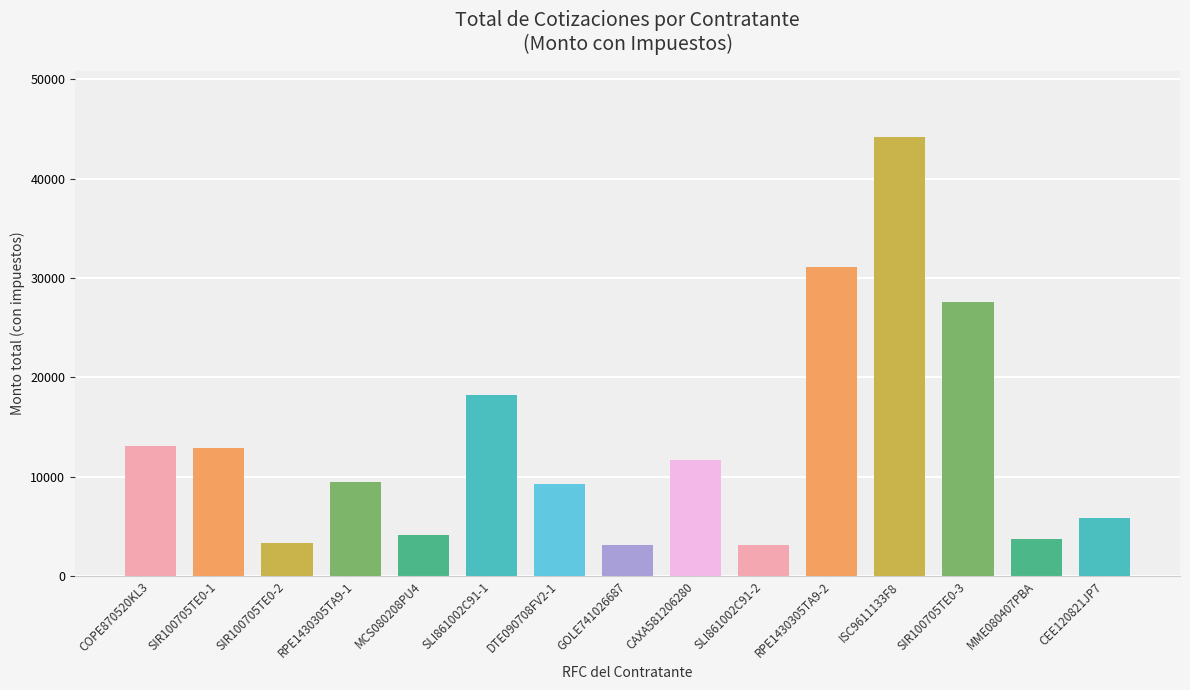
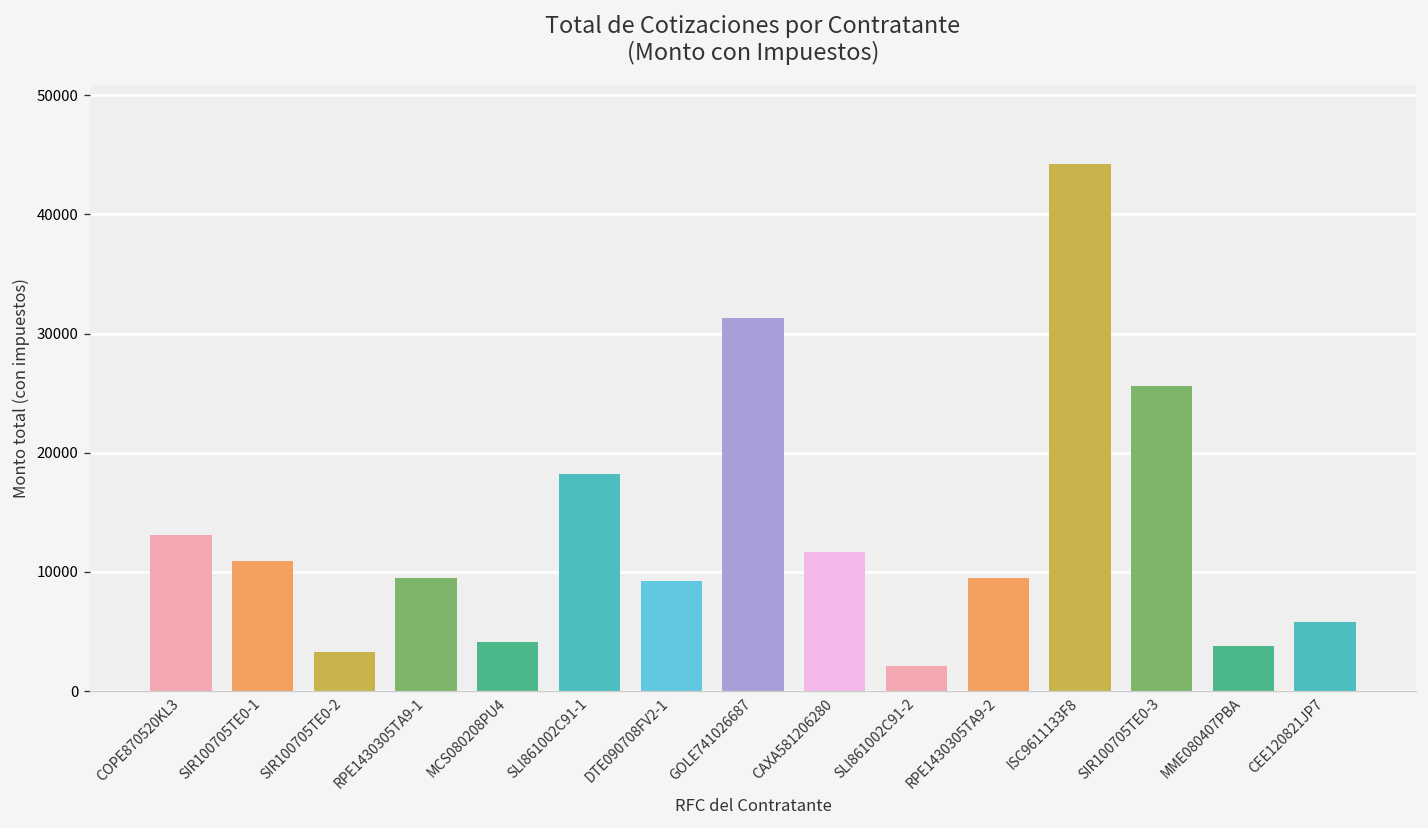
  {
    "COPE870520KL3": 13000,
-   "SIR100705TE0-1": 13000,
+   "SIR100705TE0-1": 11000,
    "SIR100705TE0-2": 3000,
    "RPE1430305TA9-1": 9000,
    "MCS080208PU4": 4000,
    "SLI861002C91-1": 18000,
    "DTE090708FV2-1": 9000,
-   "GOLE741026687": 3000,
+   "GOLE741026687": 31000,
    "CAXA581206280": 12000,
-   "SLI861002C91-2": 3000,
-   "RPE1430305TA9-2": 31000,
+   "SLI861002C91-2": 2000,
+   "RPE1430305TA9-2": 9000,
    "ISC9611133F8": 44000,
-   "SIR100705TE0-3": 28000,
+   "SIR100705TE0-3": 26000,
    "MME080407PBA": 4000,
    "CEE120821JP7": 6000
  }
